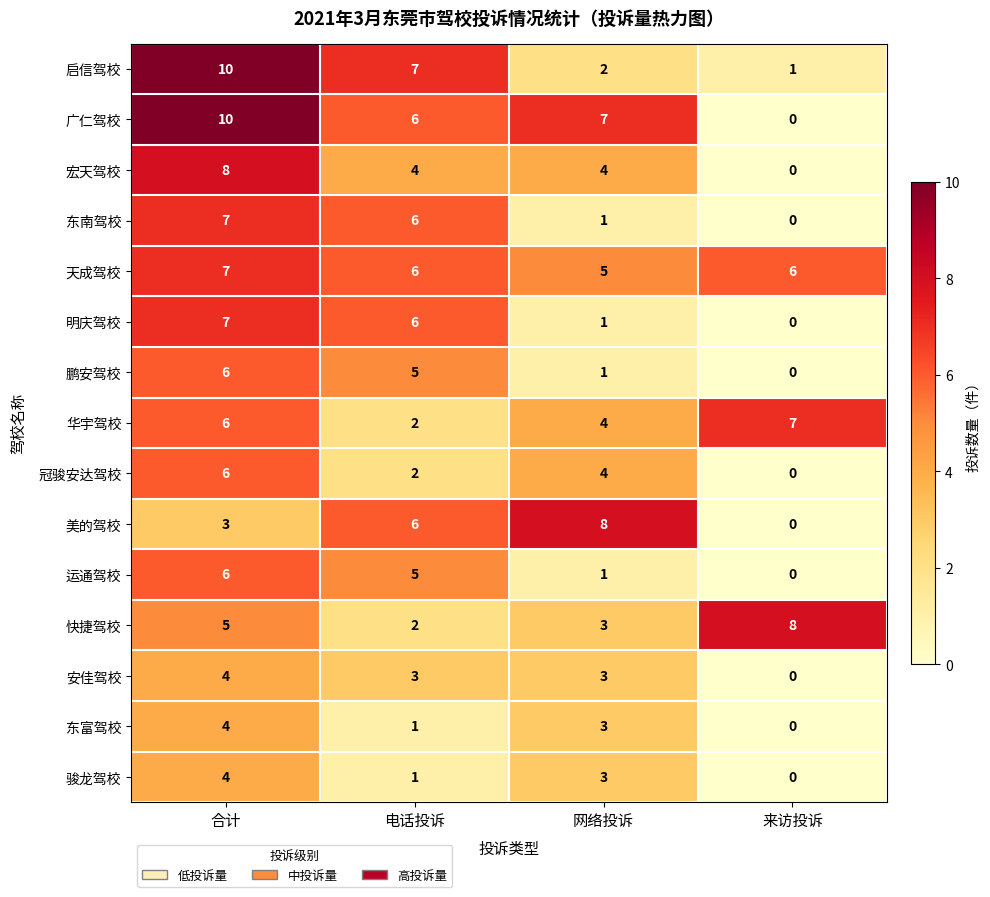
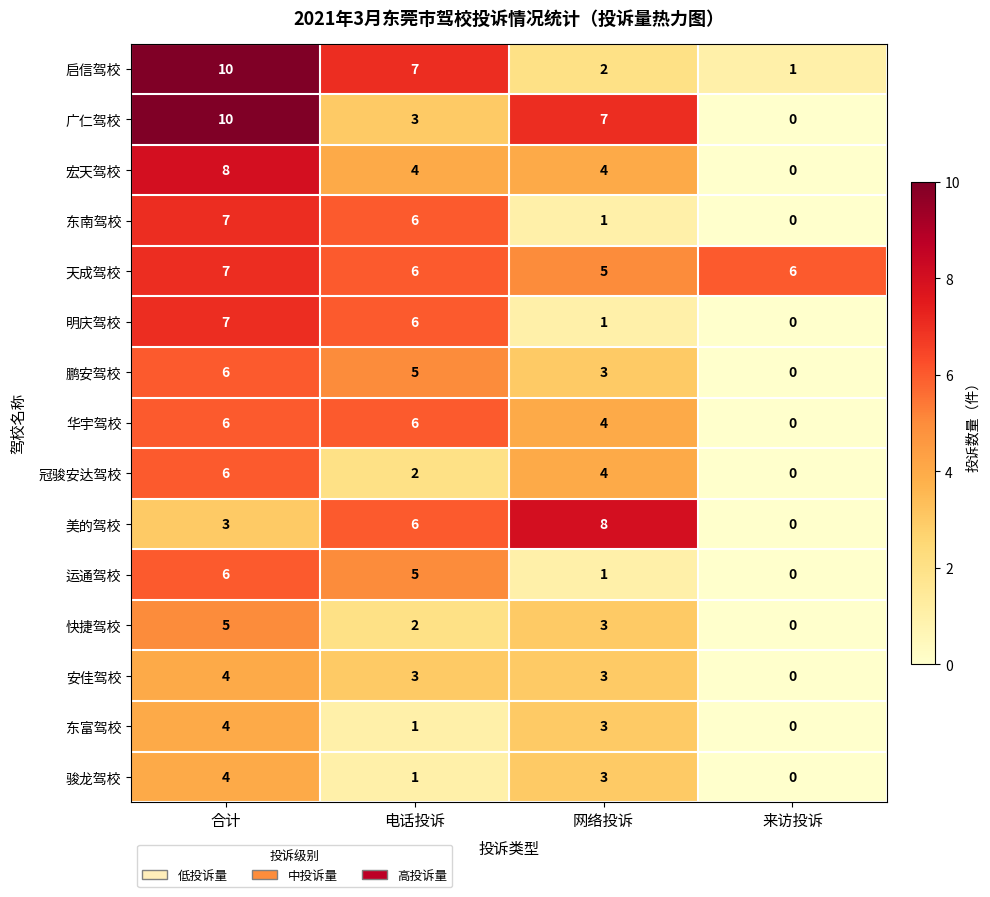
  {
    "启信驾校": {
      "合计": 10,
      "电话投诉": 7,
      "网络投诉": 2,
      "来访投诉": 1
    },
    "广仁驾校": {
      "合计": 10,
-     "电话投诉": 6,
+     "电话投诉": 3,
      "网络投诉": 7,
      "来访投诉": 0
    },
    "宏天驾校": {
      "合计": 8,
      "电话投诉": 4,
      "网络投诉": 4,
      "来访投诉": 0
    },
    "东南驾校": {
      "合计": 7,
      "电话投诉": 6,
      "网络投诉": 1,
      "来访投诉": 0
    },
    "天成驾校": {
      "合计": 7,
      "电话投诉": 6,
      "网络投诉": 5,
      "来访投诉": 6
    },
    "明庆驾校": {
      "合计": 7,
      "电话投诉": 6,
      "网络投诉": 1,
      "来访投诉": 0
    },
    "鹏安驾校": {
      "合计": 6,
      "电话投诉": 5,
-     "网络投诉": 1,
+     "网络投诉": 3,
      "来访投诉": 0
    },
    "华宇驾校": {
      "合计": 6,
-     "电话投诉": 2,
+     "电话投诉": 6,
      "网络投诉": 4,
-     "来访投诉": 7
+     "来访投诉": 0
    },
    "冠骏安达驾校": {
      "合计": 6,
      "电话投诉": 2,
      "网络投诉": 4,
      "来访投诉": 0
    },
    "美的驾校": {
      "合计": 3,
      "电话投诉": 6,
      "网络投诉": 8,
      "来访投诉": 0
    },
    "运通驾校": {
      "合计": 6,
      "电话投诉": 5,
      "网络投诉": 1,
      "来访投诉": 0
    },
    "快捷驾校": {
      "合计": 5,
      "电话投诉": 2,
      "网络投诉": 3,
-     "来访投诉": 8
+     "来访投诉": 0
    },
    "安佳驾校": {
      "合计": 4,
      "电话投诉": 3,
      "网络投诉": 3,
      "来访投诉": 0
    },
    "东富驾校": {
      "合计": 4,
      "电话投诉": 1,
      "网络投诉": 3,
      "来访投诉": 0
    },
    "骏龙驾校": {
      "合计": 4,
      "电话投诉": 1,
      "网络投诉": 3,
      "来访投诉": 0
    }
  }
